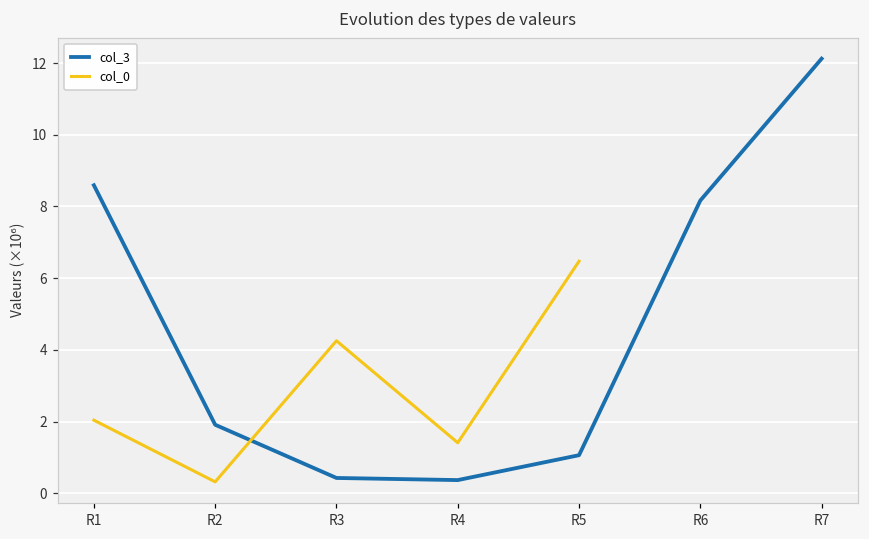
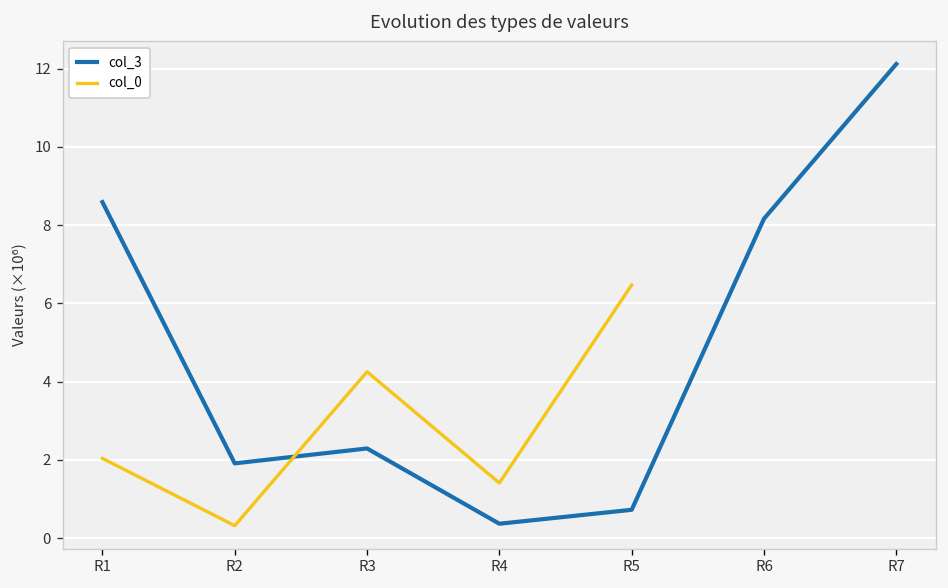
  {
    "col_3": {
      "R1": 8.6,
      "R2": 1.9,
-     "R3": 0.4,
+     "R3": 2.3,
      "R4": 0.4,
-     "R5": 1.1,
+     "R5": 0.7,
      "R6": 8.2,
      "R7": 12.1
    },
    "col_0": {
      "R1": 2.0,
      "R2": 0.3,
      "R3": 4.3,
      "R4": 1.4,
      "R5": 6.5
    }
  }
